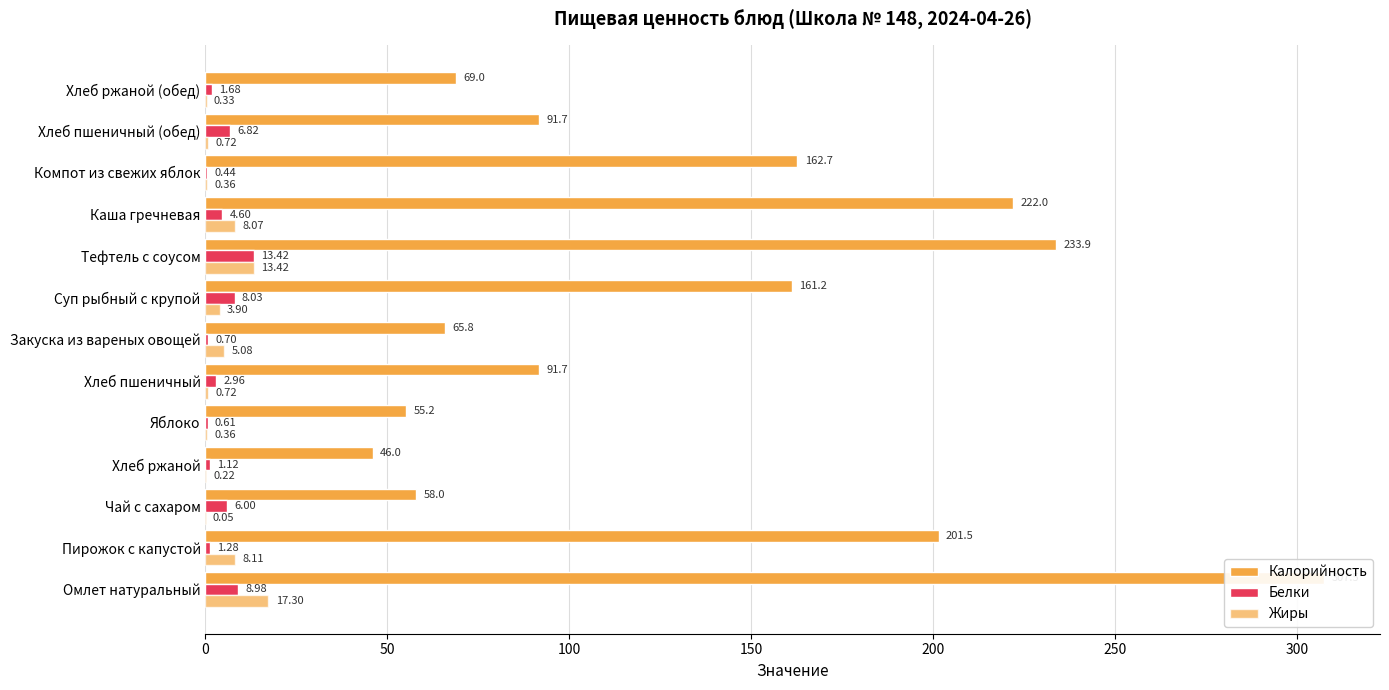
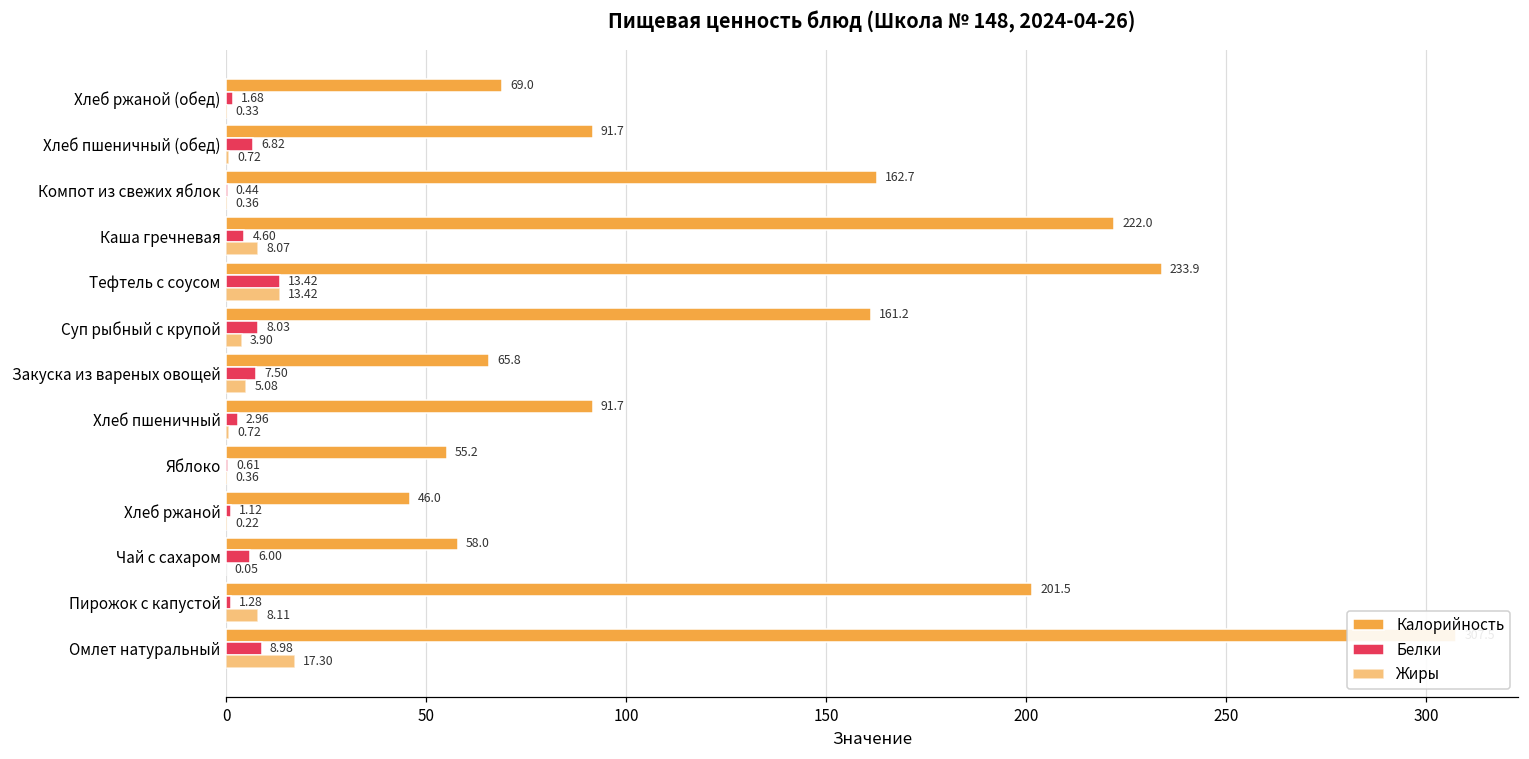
  {
    "Белки": {
      "Хлеб ржаной (обед)": 1.68,
      "Хлеб пшеничный (обед)": 6.82,
      "Компот из свежих яблок": 0.44,
      "Каша гречневая": 4.60,
      "Тефтель с соусом": 13.42,
      "Суп рыбный с крупой": 8.03,
-     "Закуска из вареных овощей": 0.70,
+     "Закуска из вареных овощей": 7.50,
      "Хлеб пшеничный": 2.96,
      "Яблоко": 0.61,
      "Хлеб ржаной": 1.12,
      "Чай с сахаром": 6.00,
      "Пирожок с капустой": 1.28,
      "Омлет натуральный": 8.98
    }
  }
